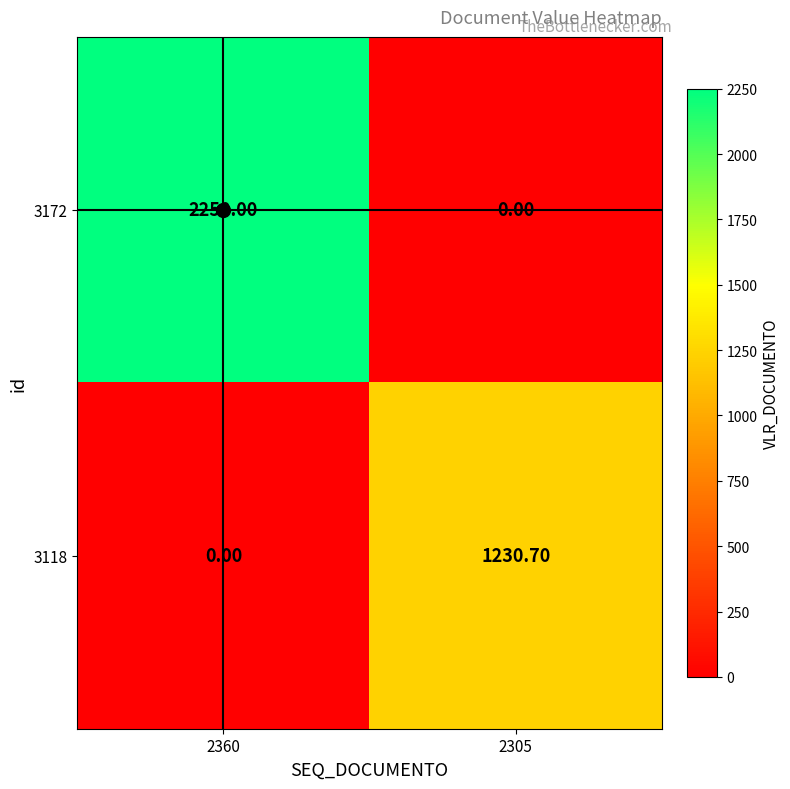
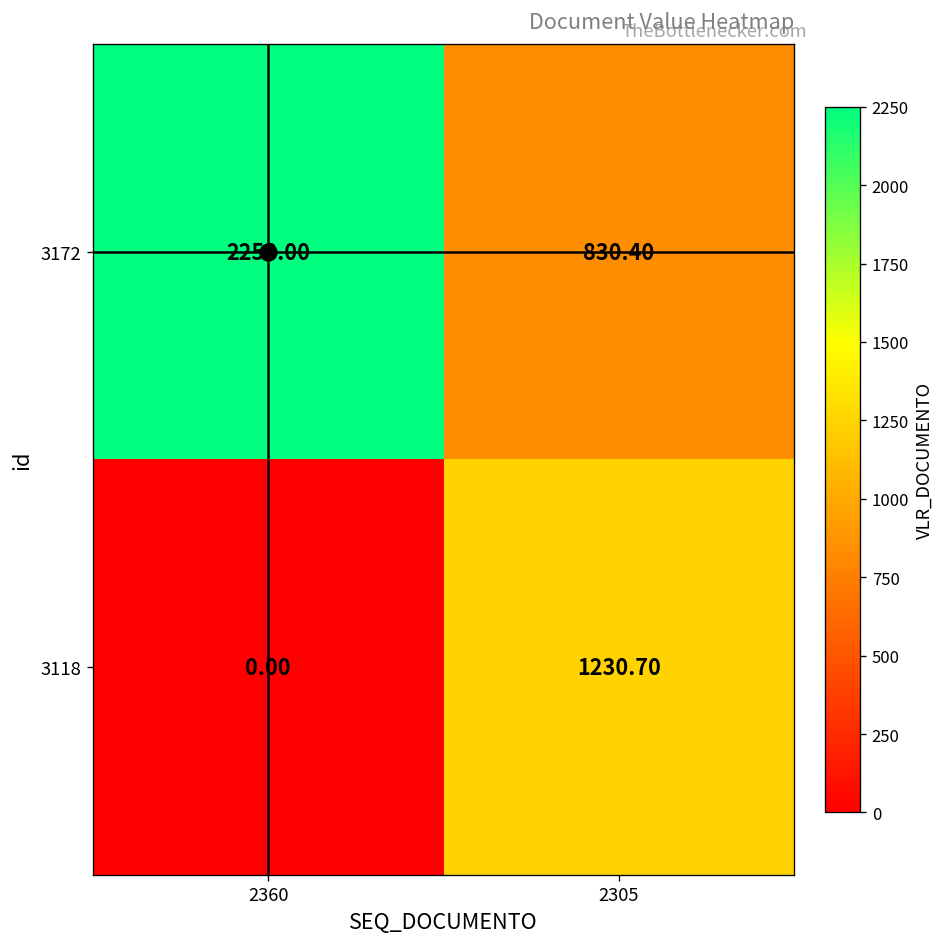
  {
    "3172": {
-     "2305": 0.00
+     "2305": 830.40
    },
    "3118": {
      "2360": 0.00,
      "2305": 1230.70
    }
  }
